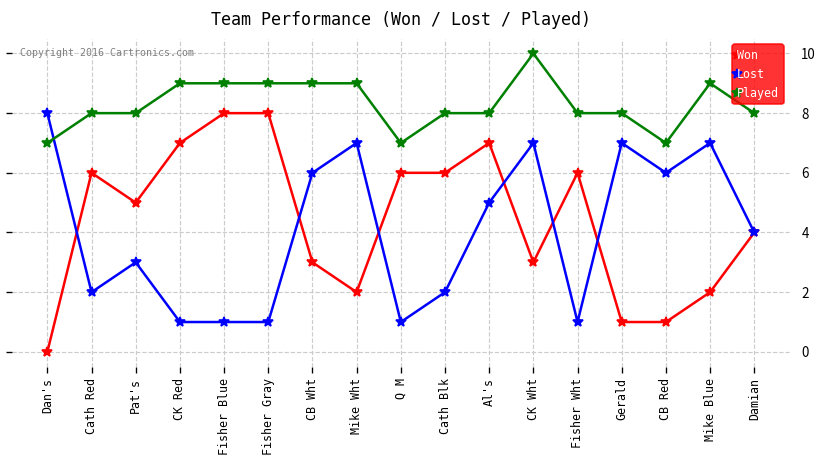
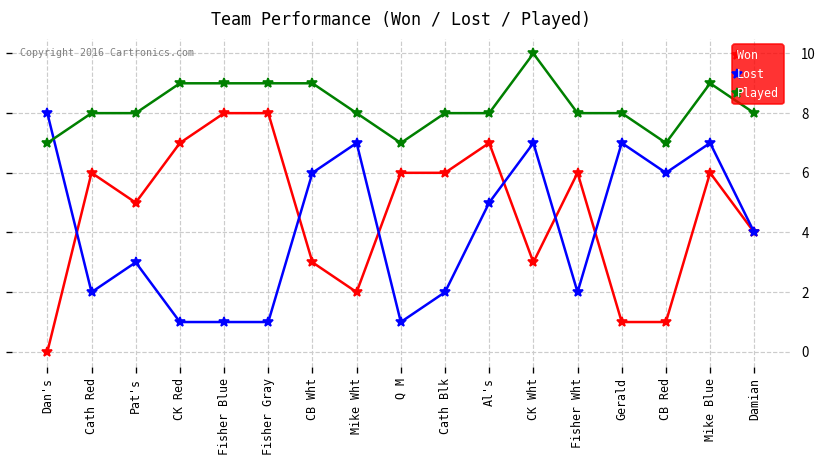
  {
    "Won": {
      "Dan's": 0,
      "Cath Red": 6,
      "Pat's": 5,
      "CK Red": 7,
      "Fisher Blue": 8,
      "Fisher Gray": 8,
      "CB Wht": 3,
      "Mike Wht": 2,
      "Q M": 6,
      "Cath Blk": 6,
      "Al's": 7,
      "CK Wht": 3,
      "Fisher Wht": 6,
      "Gerald": 1,
      "CB Red": 1,
-     "Mike Blue": 2
+     "Mike Blue": 6
    },
    "Lost": {
      "Dan's": 8,
      "Cath Red": 2,
      "Pat's": 3,
      "CK Red": 1,
      "Fisher Blue": 1,
      "Fisher Gray": 1,
      "CB Wht": 6,
      "Mike Wht": 7,
      "Q M": 1,
      "Cath Blk": 2,
      "Al's": 5,
      "CK Wht": 7,
-     "Fisher Wht": 1,
+     "Fisher Wht": 2,
      "Gerald": 7,
      "CB Red": 6,
      "Mike Blue": 7
    },
    "Played": {
      "Dan's": 7,
      "Cath Red": 8,
      "Pat's": 8,
      "Fisher Blue": 9,
      "Fisher Gray": 9,
      "CB Wht": 9,
-     "Mike Wht": 9,
+     "Mike Wht": 8,
      "Q M": 7,
      "Cath Blk": 8,
      "Al's": 8,
      "CK Wht": 10,
      "Fisher Wht": 8,
      "Gerald": 8,
      "CB Red": 7,
      "Mike Blue": 9,
      "Damian": 8
    }
  }
